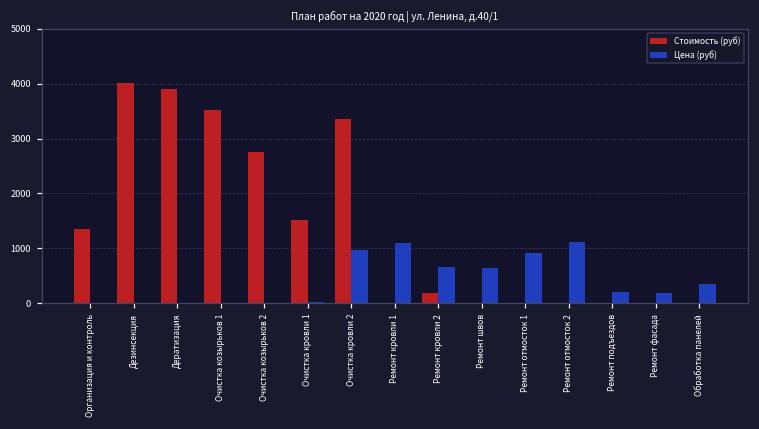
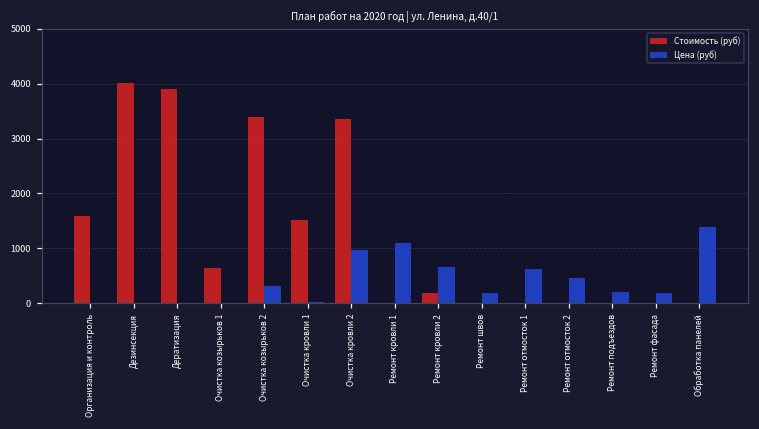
  {
    "Стоимость (руб)": {
-     "Организация и контроль": 1400,
+     "Организация и контроль": 1600,
      "Дезинсекция": 4000,
      "Дератизация": 3900,
-     "Очистка козырьков 1": 3500,
-     "Очистка козырьков 2": 2800,
+     "Очистка козырьков 1": 600,
+     "Очистка козырьков 2": 3400,
      "Очистка кровли 1": 1500,
      "Очистка кровли 2": 3400,
      "Ремонт кровли 1": 0,
      "Ремонт кровли 2": 200,
      "Ремонт швов": 0,
      "Ремонт отмосток 1": 0,
      "Ремонт отмосток 2": 0,
      "Ремонт подъездов": 0,
      "Ремонт фасада": 0,
      "Обработка панелей": 0
    },
    "Цена (руб)": {
-     "Очистка козырьков 2": 0,
+     "Очистка козырьков 2": 300,
      "Очистка кровли 2": 1000,
      "Ремонт кровли 1": 1100,
      "Ремонт кровли 2": 700,
-     "Ремонт швов": 600,
-     "Ремонт отмосток 1": 900,
-     "Ремонт отмосток 2": 1100,
+     "Ремонт швов": 200,
+     "Ремонт отмосток 1": 600,
+     "Ремонт отмосток 2": 500,
      "Ремонт подъездов": 200,
      "Ремонт фасада": 200,
-     "Обработка панелей": 300
+     "Обработка панелей": 1400
    }
  }
